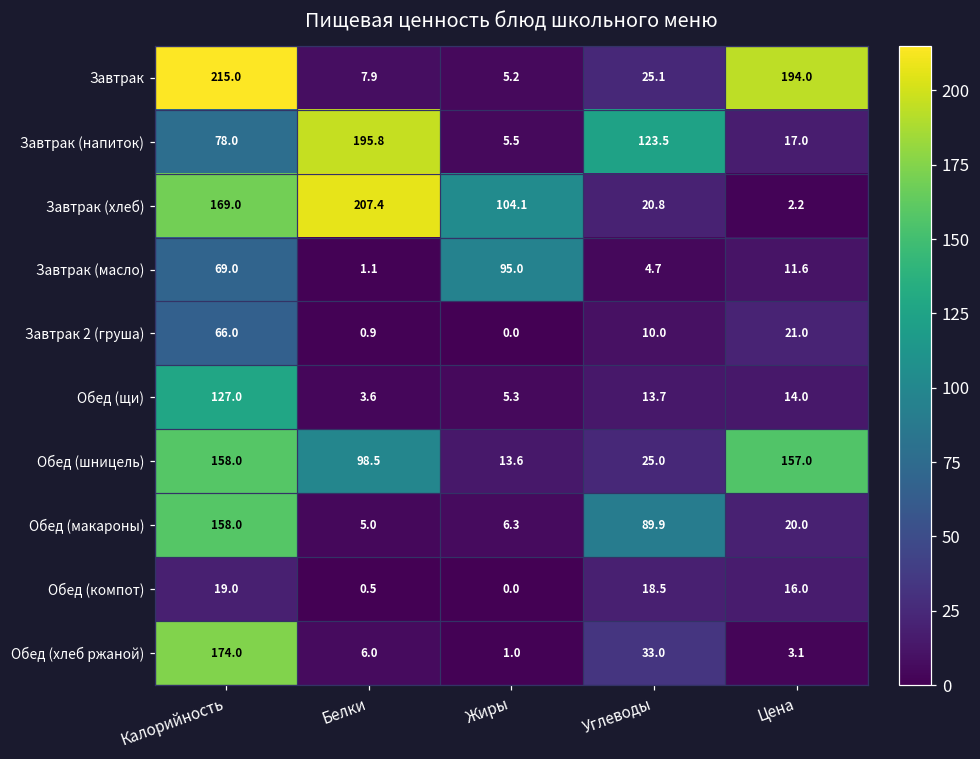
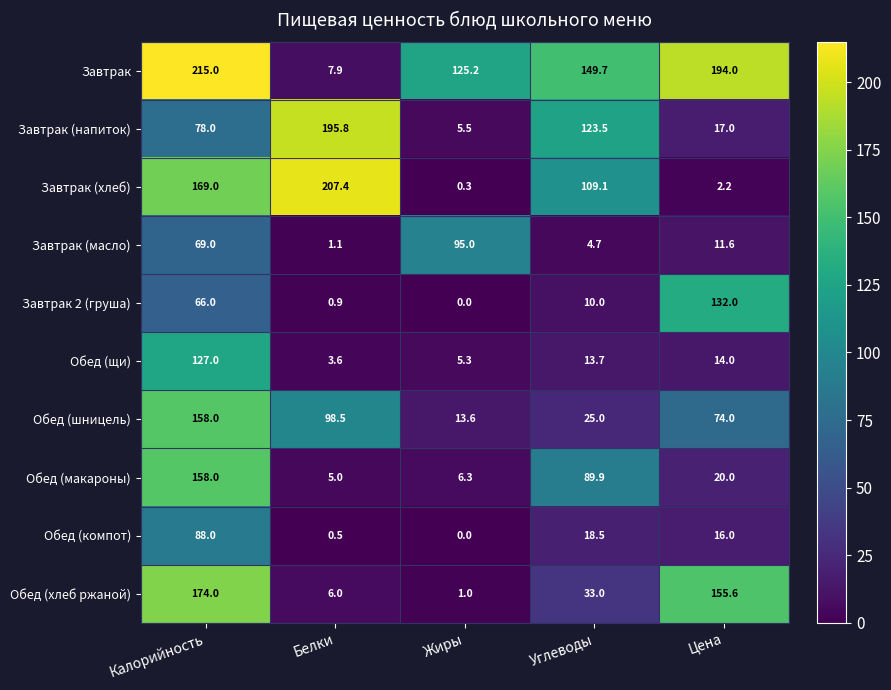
  {
    "Завтрак": {
      "Калорийность": 215.0,
      "Белки": 7.9,
-     "Жиры": 5.2,
-     "Углеводы": 25.1,
+     "Жиры": 125.2,
+     "Углеводы": 149.7,
      "Цена": 194.0
    },
    "Завтрак (напиток)": {
      "Калорийность": 78.0,
      "Белки": 195.8,
      "Жиры": 5.5,
      "Углеводы": 123.5,
      "Цена": 17.0
    },
    "Завтрак (хлеб)": {
      "Калорийность": 169.0,
      "Белки": 207.4,
-     "Жиры": 104.1,
-     "Углеводы": 20.8,
+     "Жиры": 0.3,
+     "Углеводы": 109.1,
      "Цена": 2.2
    },
    "Завтрак (масло)": {
      "Калорийность": 69.0,
      "Белки": 1.1,
      "Жиры": 95.0,
      "Углеводы": 4.7,
      "Цена": 11.6
    },
    "Завтрак 2 (груша)": {
      "Калорийность": 66.0,
      "Белки": 0.9,
      "Жиры": 0.0,
      "Углеводы": 10.0,
-     "Цена": 21.0
+     "Цена": 132.0
    },
    "Обед (щи)": {
      "Калорийность": 127.0,
      "Белки": 3.6,
      "Жиры": 5.3,
      "Углеводы": 13.7,
      "Цена": 14.0
    },
    "Обед (шницель)": {
      "Калорийность": 158.0,
      "Белки": 98.5,
      "Жиры": 13.6,
      "Углеводы": 25.0,
-     "Цена": 157.0
+     "Цена": 74.0
    },
    "Обед (макароны)": {
      "Калорийность": 158.0,
      "Белки": 5.0,
      "Жиры": 6.3,
      "Углеводы": 89.9,
      "Цена": 20.0
    },
    "Обед (компот)": {
-     "Калорийность": 19.0,
+     "Калорийность": 88.0,
      "Белки": 0.5,
      "Жиры": 0.0,
      "Углеводы": 18.5,
      "Цена": 16.0
    },
    "Обед (хлеб ржаной)": {
      "Калорийность": 174.0,
      "Белки": 6.0,
      "Жиры": 1.0,
      "Углеводы": 33.0,
-     "Цена": 3.1
+     "Цена": 155.6
    }
  }
